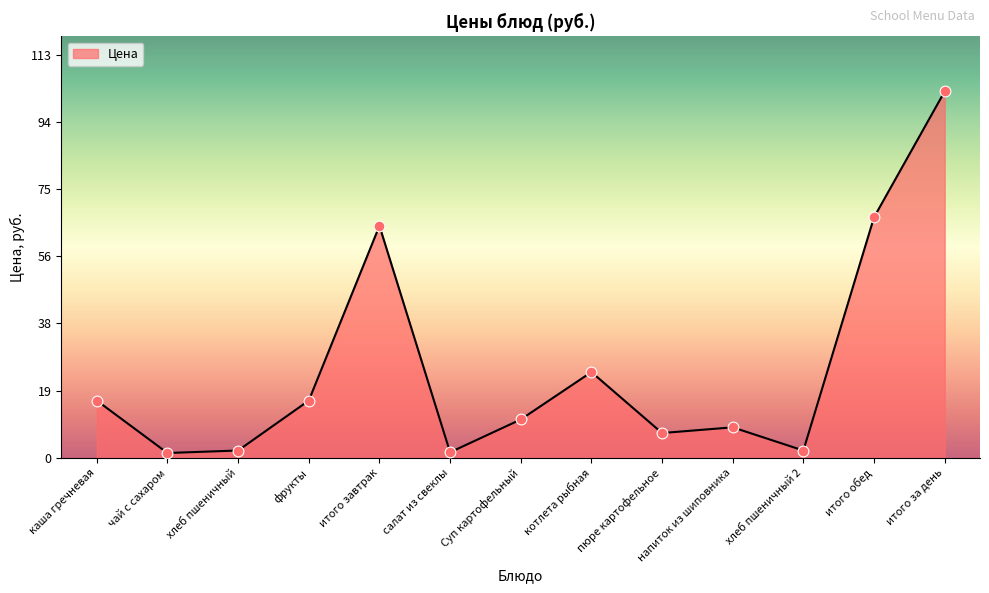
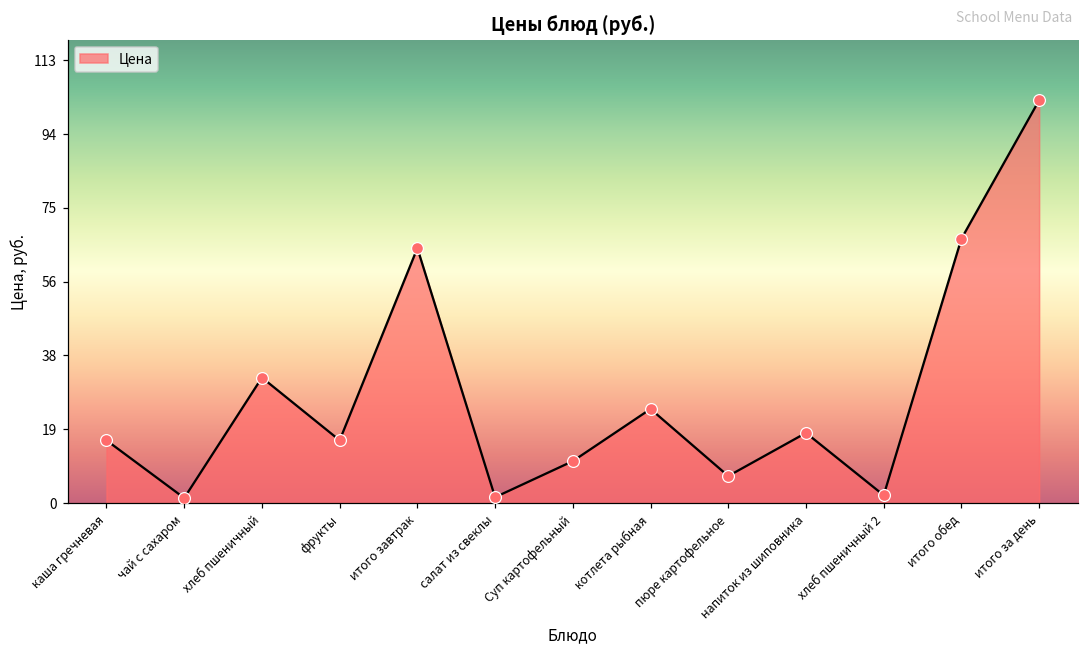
  {
    "каша гречневая": 16,
    "чай с сахаром": 1,
-   "хлеб пшеничный": 2,
+   "хлеб пшеничный": 32,
    "фрукты": 16,
    "итого завтрак": 65,
    "салат из свеклы": 2,
    "Суп картофельный": 11,
    "котлета рыбная": 24,
    "пюре картофельное": 7,
-   "напиток из шиповника": 9,
+   "напиток из шиповника": 18,
    "хлеб пшеничный 2": 2,
    "итого обед": 67,
    "итого за день": 103
  }
